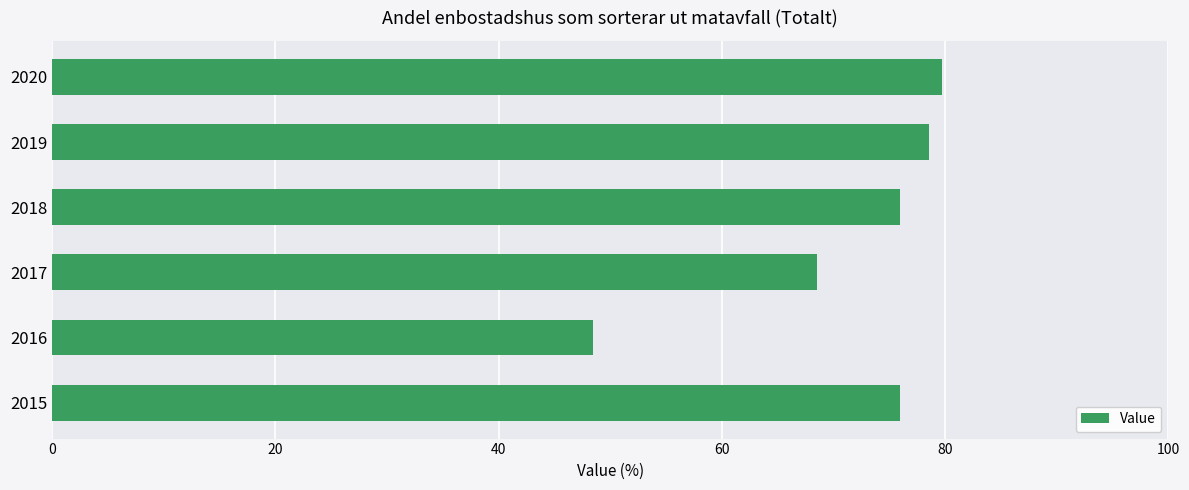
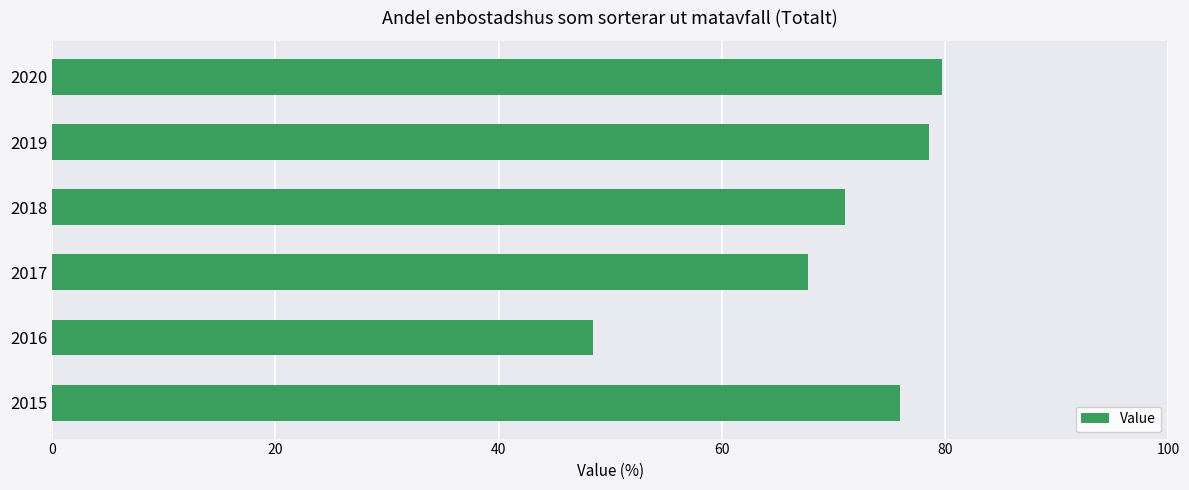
  {
    "2020": 79.7,
    "2019": 78.6,
-   "2018": 76,
-   "2017": 68.5,
+   "2018": 71,
+   "2017": 67.7,
    "2016": 48.5,
    "2015": 76.0
  }
